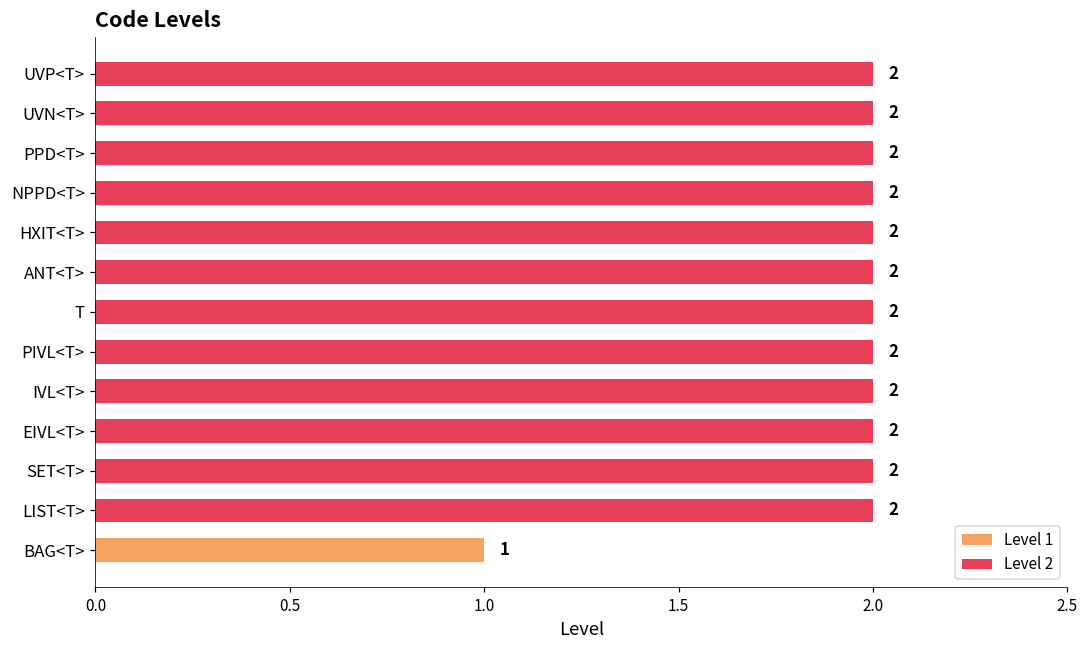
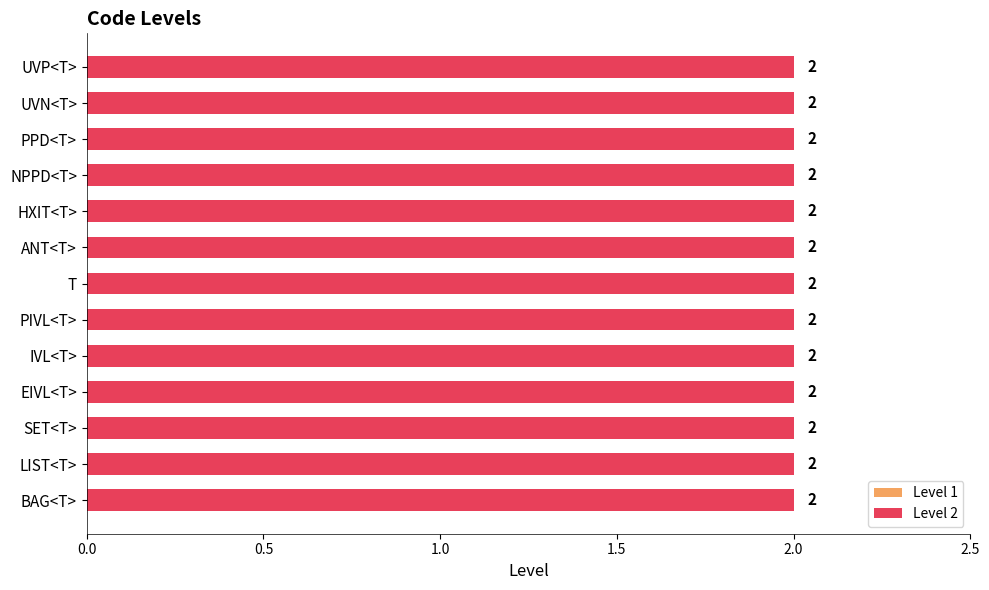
  {
    "UVP<T>": 2,
    "UVN<T>": 2,
    "PPD<T>": 2,
    "NPPD<T>": 2,
    "HXIT<T>": 2,
    "ANT<T>": 2,
    "T": 2,
    "PIVL<T>": 2,
    "IVL<T>": 2,
    "EIVL<T>": 2,
    "SET<T>": 2,
    "LIST<T>": 2,
-   "BAG<T>": 1
+   "BAG<T>": 2
  }
